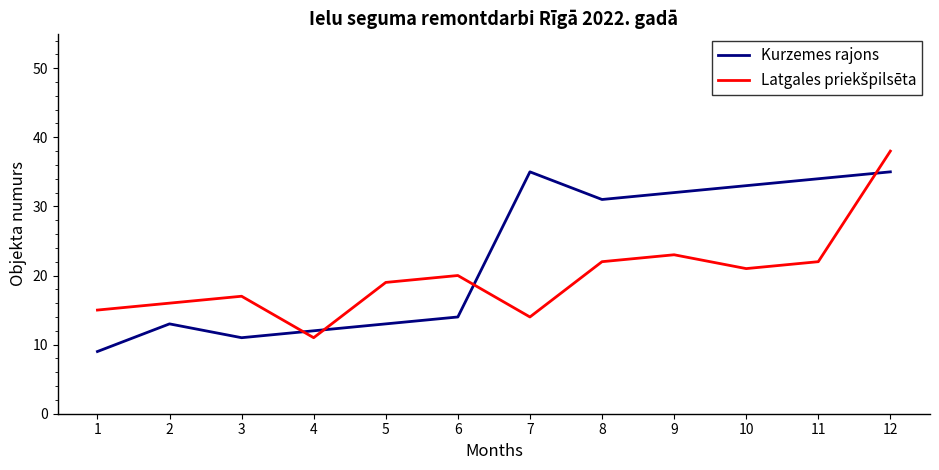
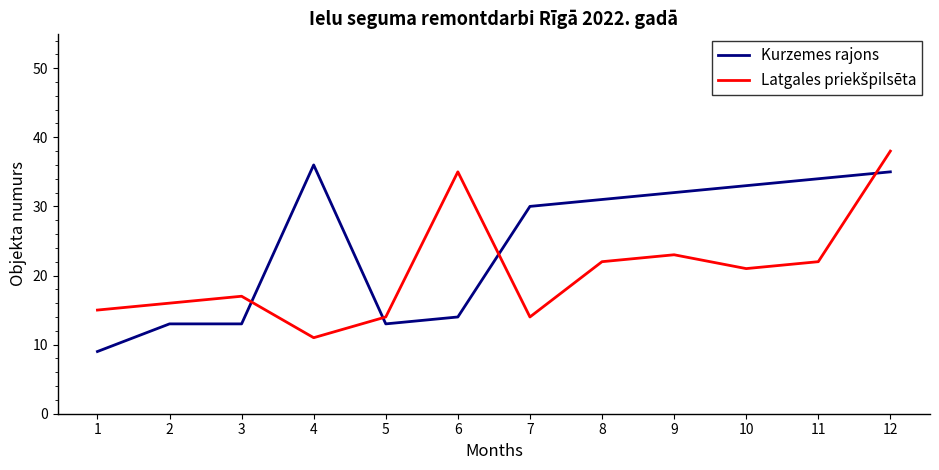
  {
    "Kurzemes rajons": {
      "1": 9,
      "2": 13,
-     "3": 11,
-     "4": 12,
+     "3": 13,
+     "4": 36,
      "5": 13,
      "6": 14,
-     "7": 35,
+     "7": 30,
      "8": 31,
      "9": 32,
      "10": 33,
      "11": 34,
      "12": 35
    },
    "Latgales priekšpilsēta": {
      "1": 15,
      "2": 16,
      "3": 17,
      "4": 11,
-     "5": 19,
-     "6": 20,
+     "5": 14,
+     "6": 35,
      "7": 14,
      "8": 22,
      "9": 23,
      "10": 21,
      "11": 22,
      "12": 38
    }
  }
